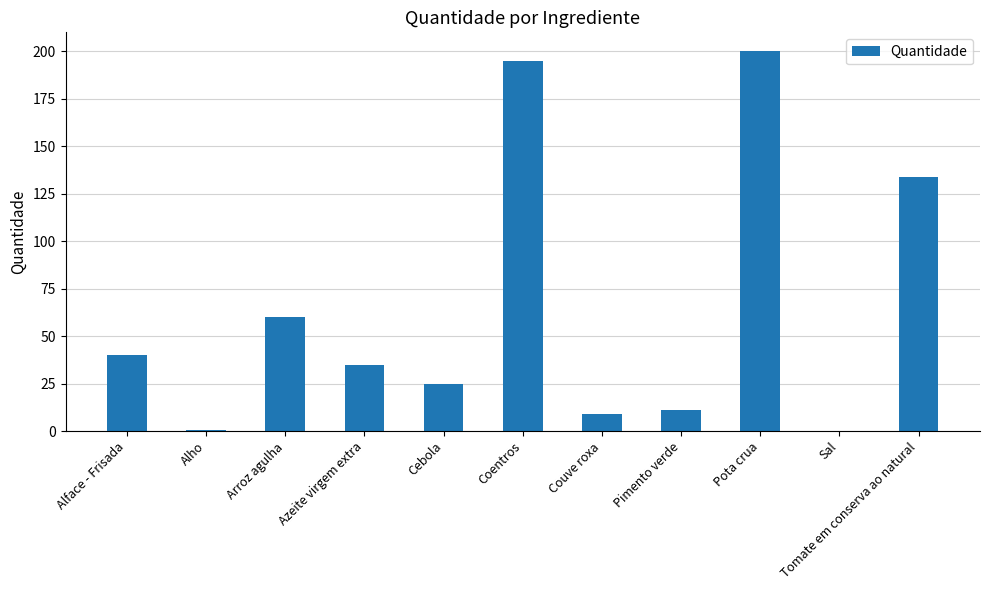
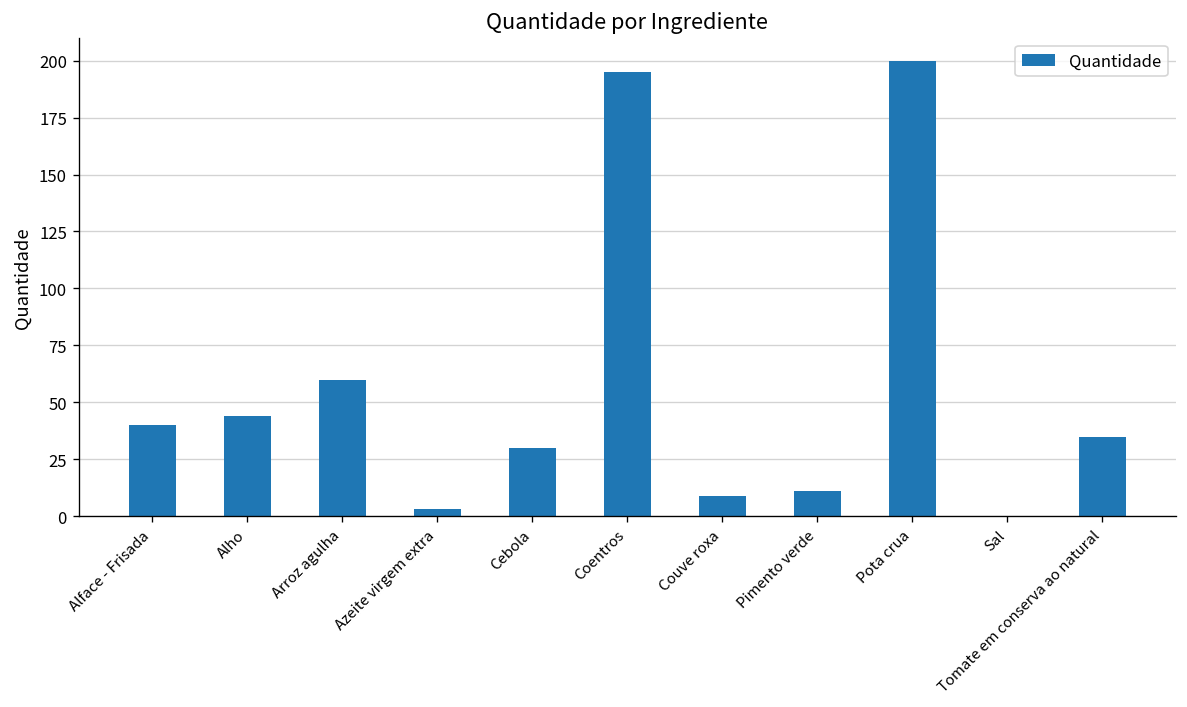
  {
    "Alface - Frisada": 40,
-   "Alho": 1,
+   "Alho": 44,
    "Arroz agulha": 60,
-   "Azeite virgem extra": 35,
-   "Cebola": 25,
+   "Azeite virgem extra": 3,
+   "Cebola": 30,
    "Coentros": 195,
    "Couve roxa": 9,
    "Pimento verde": 11,
    "Pota crua": 200,
-   "Tomate em conserva ao natural": 134
+   "Tomate em conserva ao natural": 35
  }
